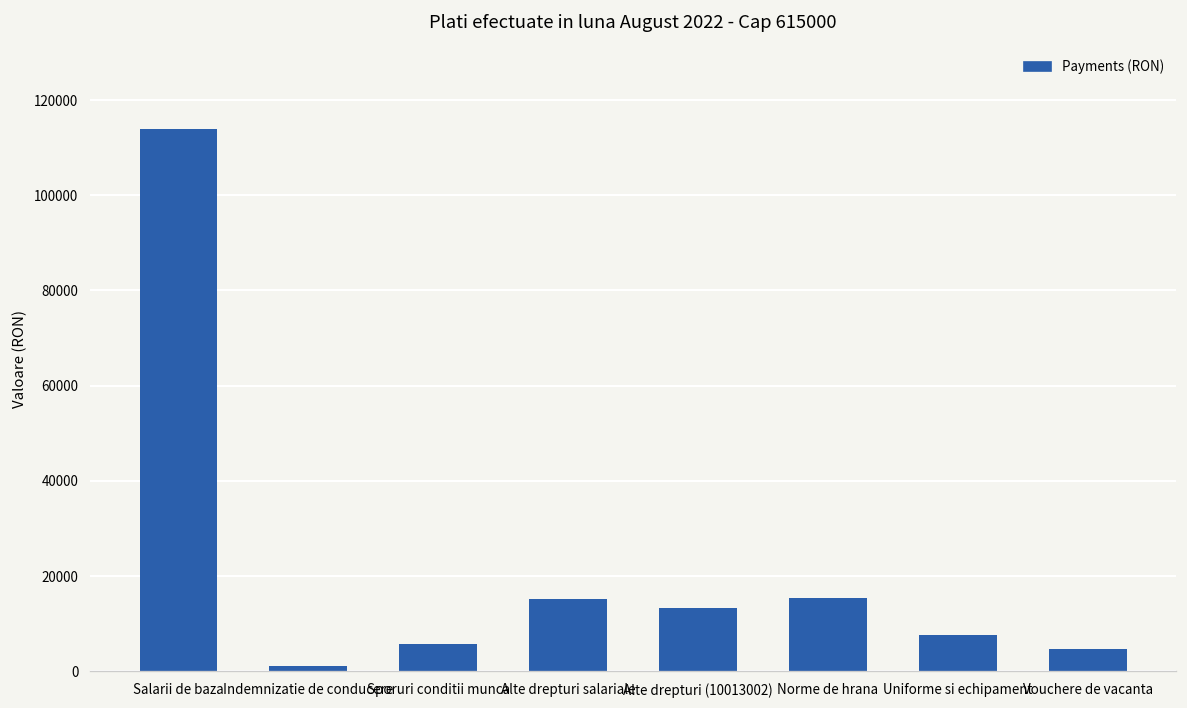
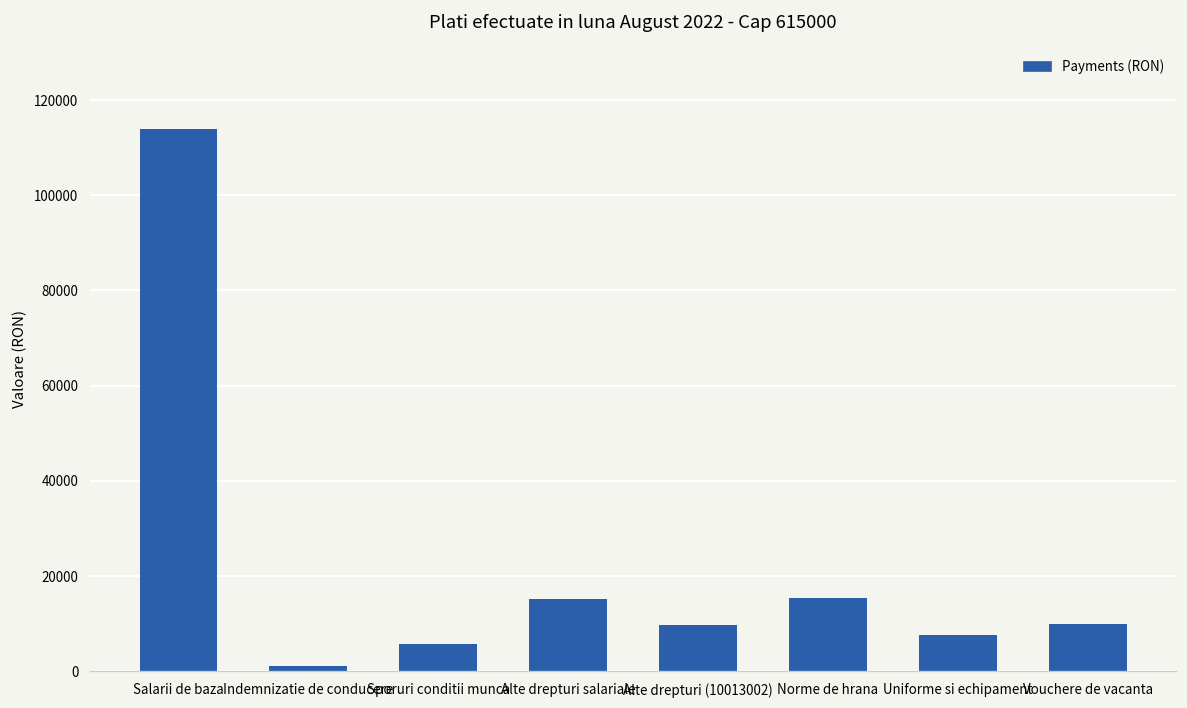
  {
    "Salarii de baza": 114000,
    "Alte drepturi salariale": 15000,
-   "Alte drepturi (10013002)": 13000,
+   "Alte drepturi (10013002)": 10000,
    "Norme de hrana": 15000,
    "Uniforme si echipament": 8000,
-   "Vouchere de vacanta": 5000
+   "Vouchere de vacanta": 10000
  }
